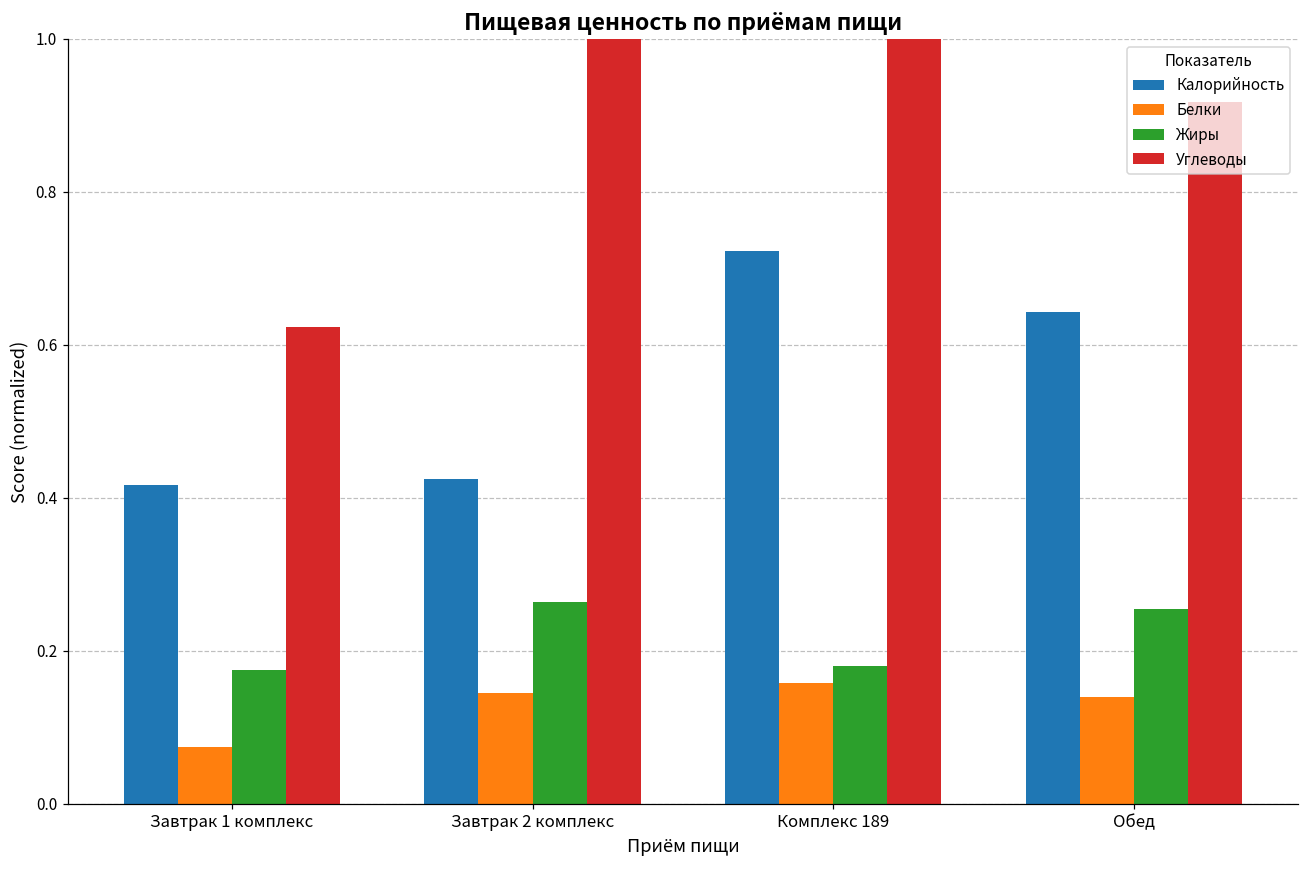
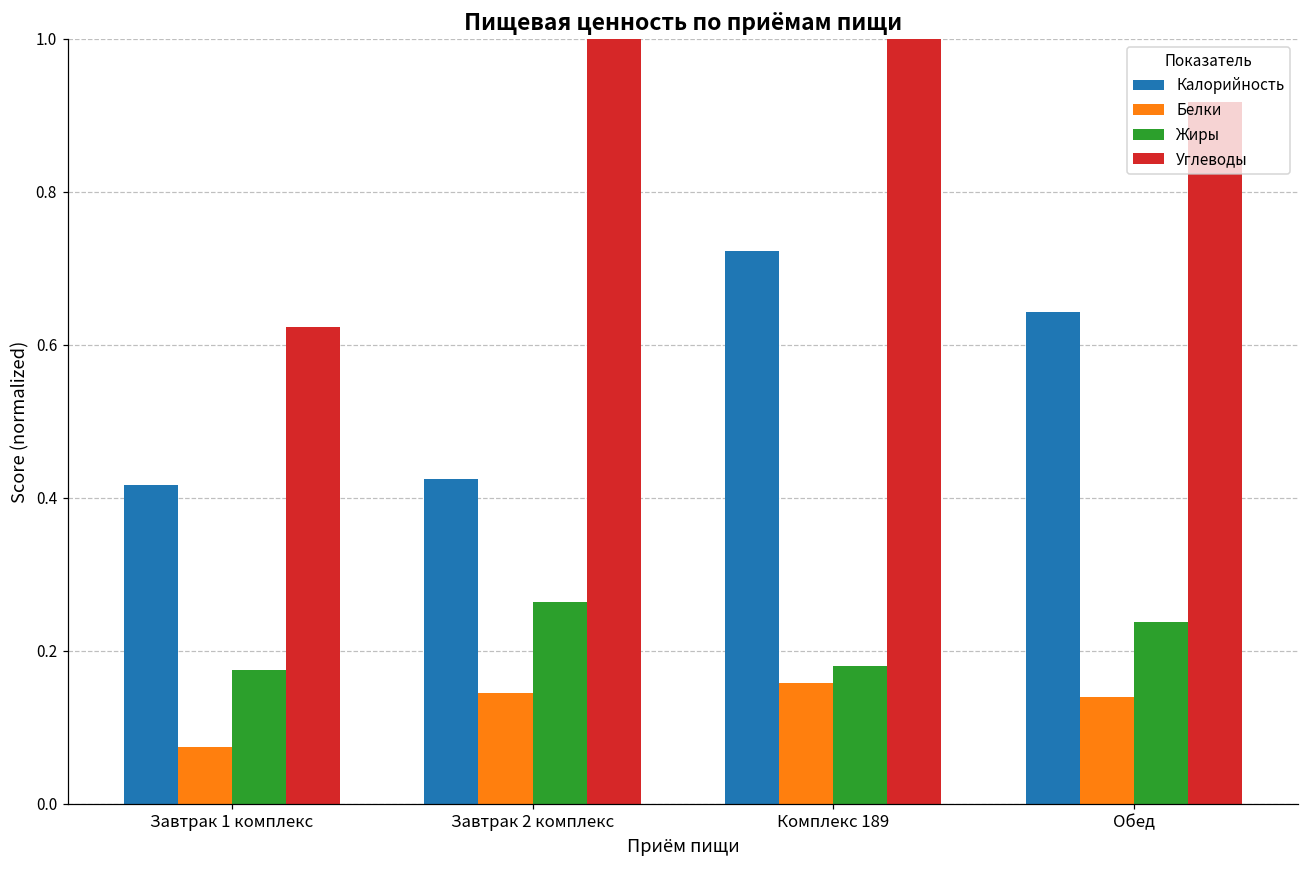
  {
    "Калорийность": {
      "Завтрак 1 комплекс": 0.42,
      "Завтрак 2 комплекс": 0.42,
      "Комплекс 189": 0.72,
      "Обед": 0.64
    },
    "Белки": {
      "Завтрак 1 комплекс": 0.07,
      "Завтрак 2 комплекс": 0.14,
      "Комплекс 189": 0.16,
      "Обед": 0.14
    },
    "Жиры": {
      "Завтрак 1 комплекс": 0.17,
      "Завтрак 2 комплекс": 0.26,
      "Комплекс 189": 0.18,
-     "Обед": 0.25
+     "Обед": 0.24
    },
    "Углеводы": {
      "Завтрак 1 комплекс": 0.62
    }
  }
